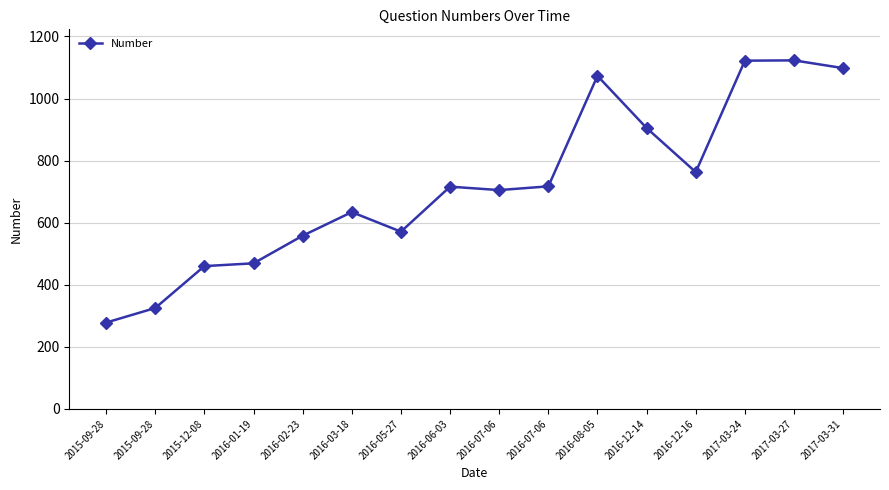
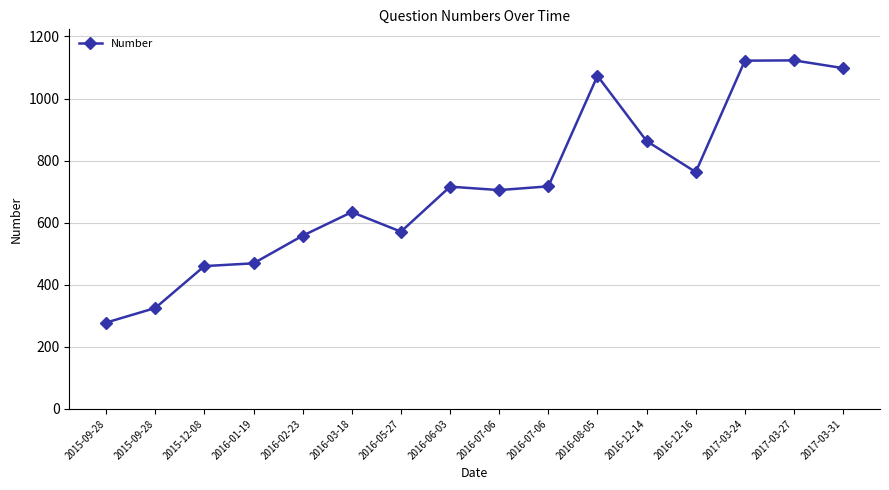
  {
    "2015-12-08": 460,
    "2016-01-19": 470,
    "2016-02-23": 560,
    "2016-03-18": 630,
    "2016-05-27": 570,
    "2016-06-03": 720,
    "2016-08-05": 1070,
-   "2016-12-14": 910,
+   "2016-12-14": 860,
    "2016-12-16": 760,
    "2017-03-24": 1120,
    "2017-03-27": 1120,
    "2017-03-31": 1100
  }
